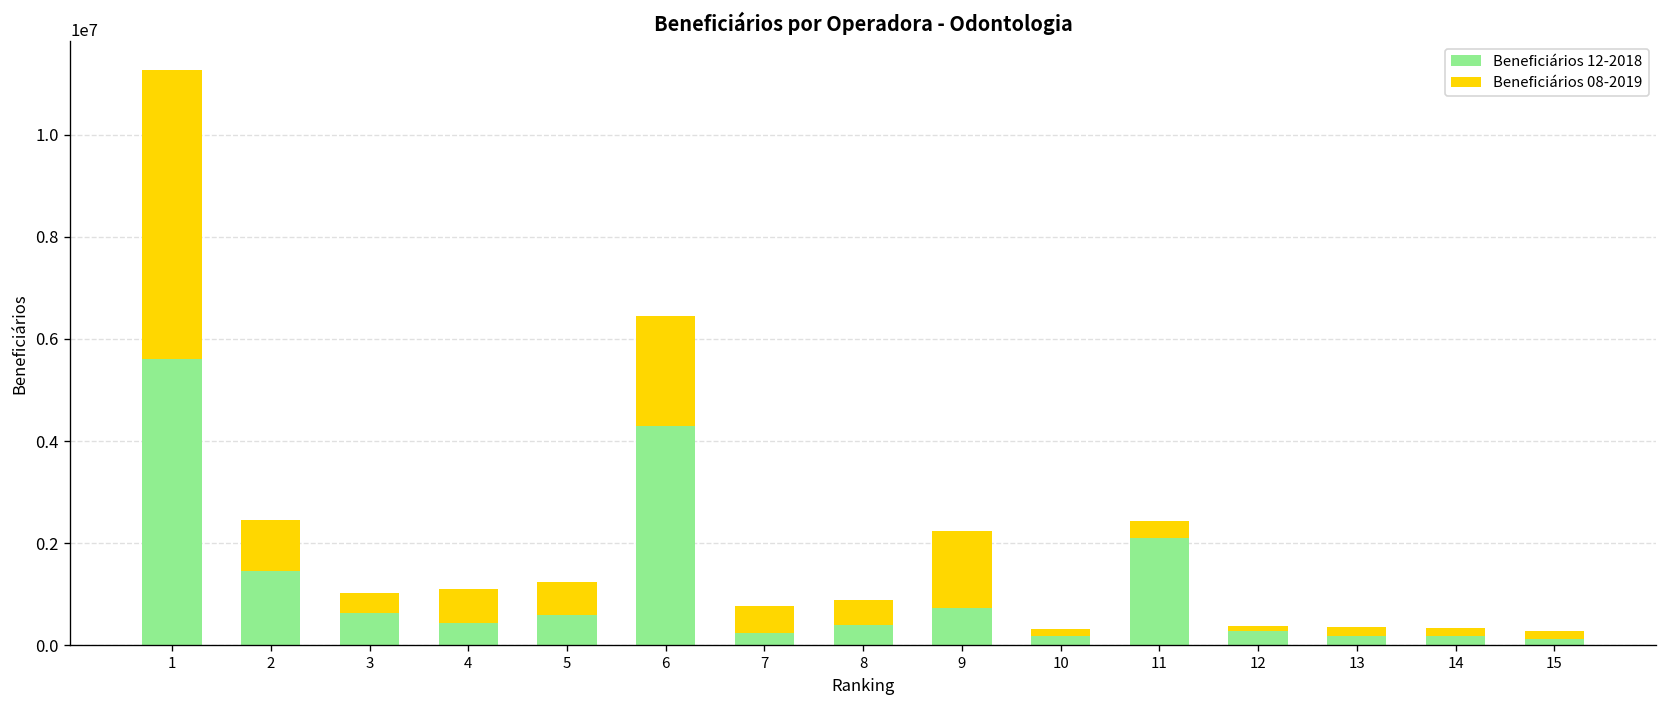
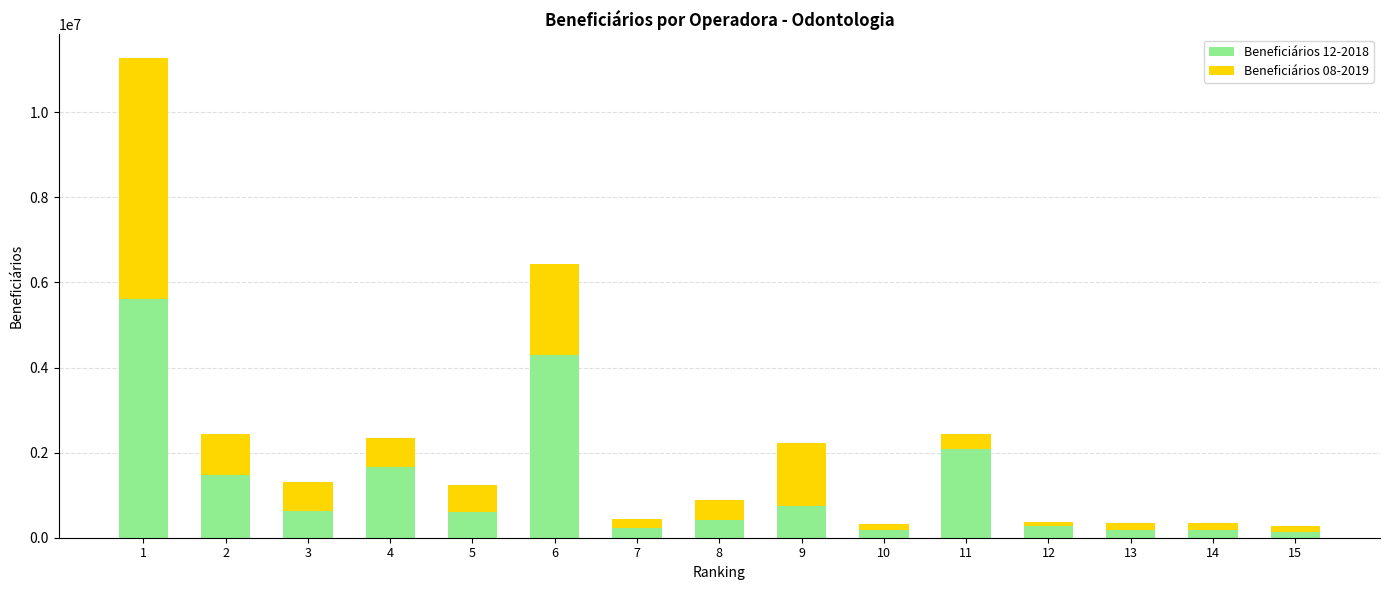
  {
    "Beneficiários 12-2018": {
      "1": 5600000,
      "2": 1500000,
      "3": 600000,
-     "4": 400000,
+     "4": 1700000,
      "5": 600000,
      "6": 4300000,
      "7": 200000,
      "8": 400000,
      "9": 700000,
      "10": 200000,
      "11": 2100000,
      "12": 300000,
      "13": 200000,
      "14": 200000,
      "15": 100000
    },
    "Beneficiários 08-2019": {
      "1": 5600000,
      "2": 1000000,
-     "3": 400000,
+     "3": 700000,
      "4": 700000,
      "5": 600000,
      "6": 2100000,
-     "7": 500000,
+     "7": 200000,
      "8": 500000,
      "9": 1500000,
      "10": 100000,
      "11": 300000,
      "12": 100000,
      "13": 200000,
      "14": 200000,
      "15": 100000
    }
  }
